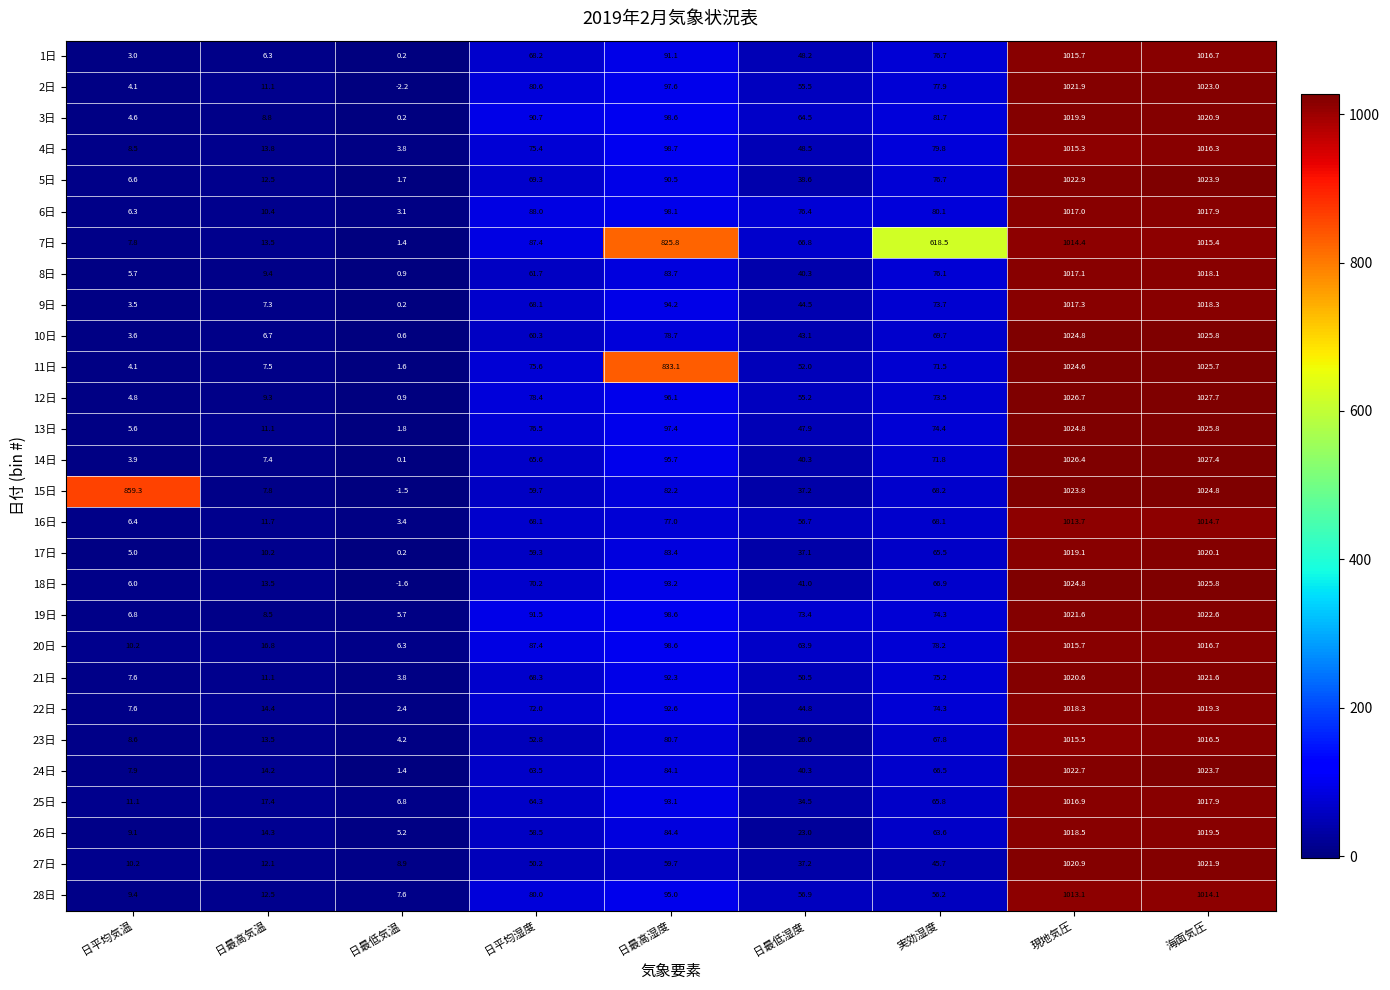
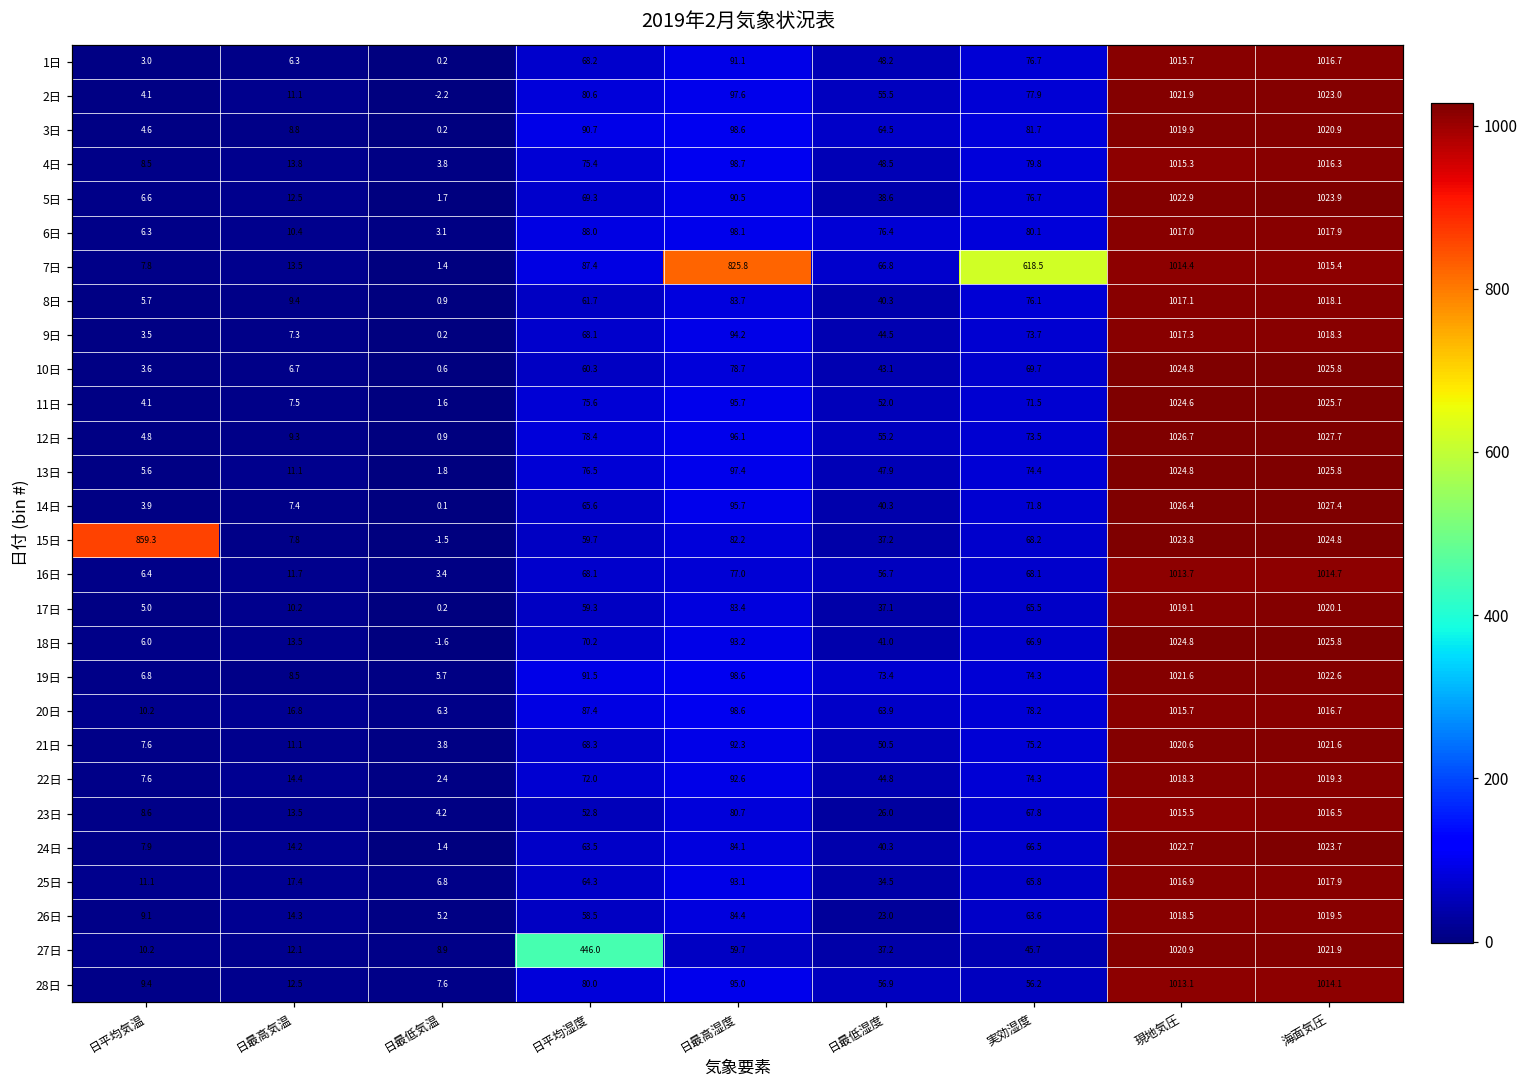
  {
    "11日": {
      "日平均気温": 4.1,
      "日最高気温": 7.5,
      "日最低気温": 1.6,
      "日平均湿度": 75.6,
-     "日最高湿度": 833.1,
+     "日最高湿度": 95.7,
      "日最低湿度": 52.0,
      "実効湿度": 71.5,
      "現地気圧": 1024.6,
      "海面気圧": 1025.7
    },
    "27日": {
      "日平均気温": 10.2,
      "日最高気温": 12.1,
      "日最低気温": 8.9,
-     "日平均湿度": 50.2,
+     "日平均湿度": 446.0,
      "日最高湿度": 59.7,
      "日最低湿度": 37.2,
      "実効湿度": 45.7,
      "現地気圧": 1020.9,
      "海面気圧": 1021.9
    }
  }
